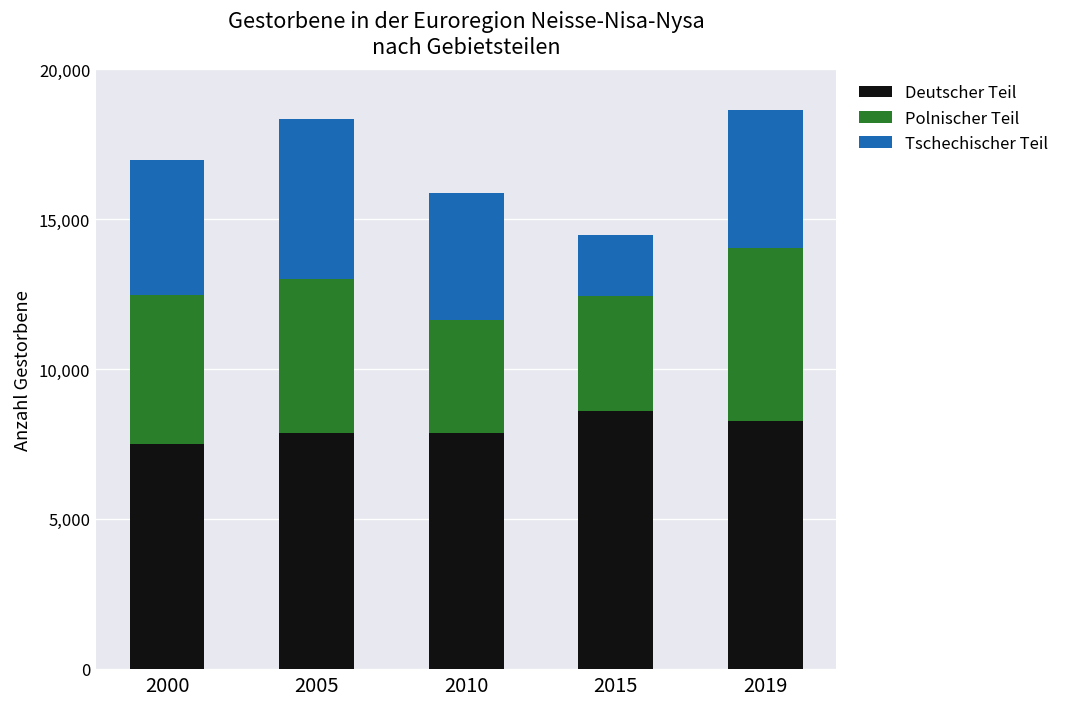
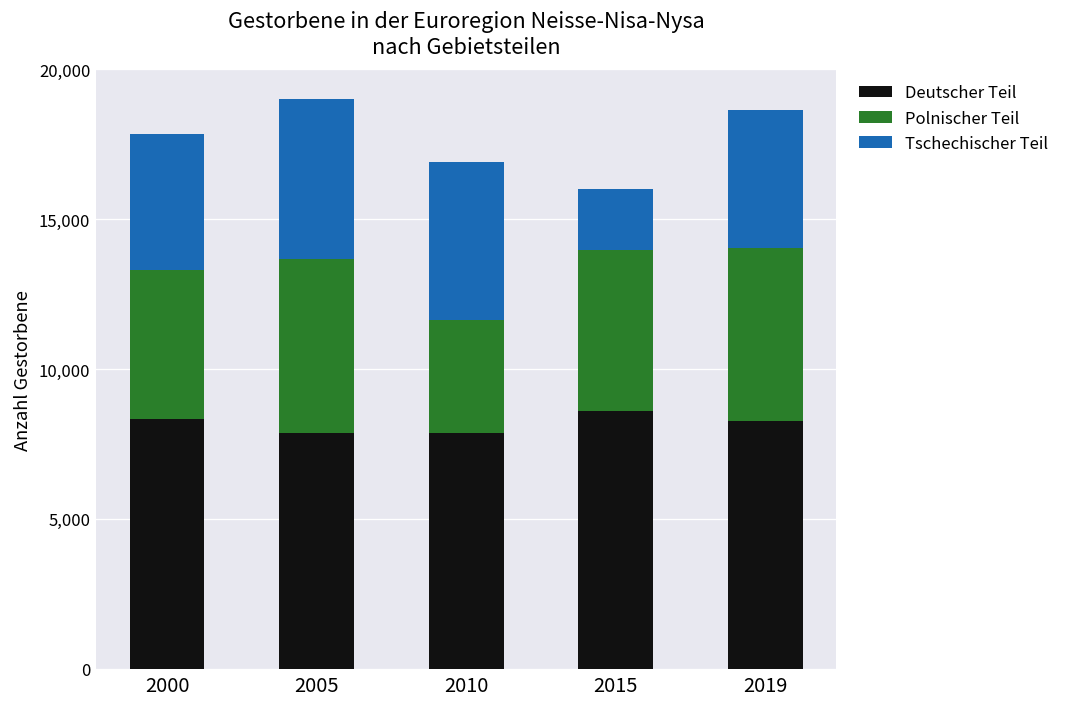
  {
    "Deutscher Teil": {
-     "2000": "7,500",
+     "2000": "8,400",
      "2005": "7,900",
      "2010": "7,900",
      "2015": "8,600",
      "2019": "8,300"
    },
    "Polnischer Teil": {
      "2000": "5,000",
-     "2005": "5,100",
+     "2005": "5,800",
      "2010": "3,800",
-     "2015": "3,800",
+     "2015": "5,400",
      "2019": "5,800"
    },
    "Tschechischer Teil": {
      "2000": "4,500",
      "2005": "5,300",
-     "2010": "4,300",
+     "2010": "5,300",
      "2015": "2,100",
      "2019": "4,600"
    }
  }
